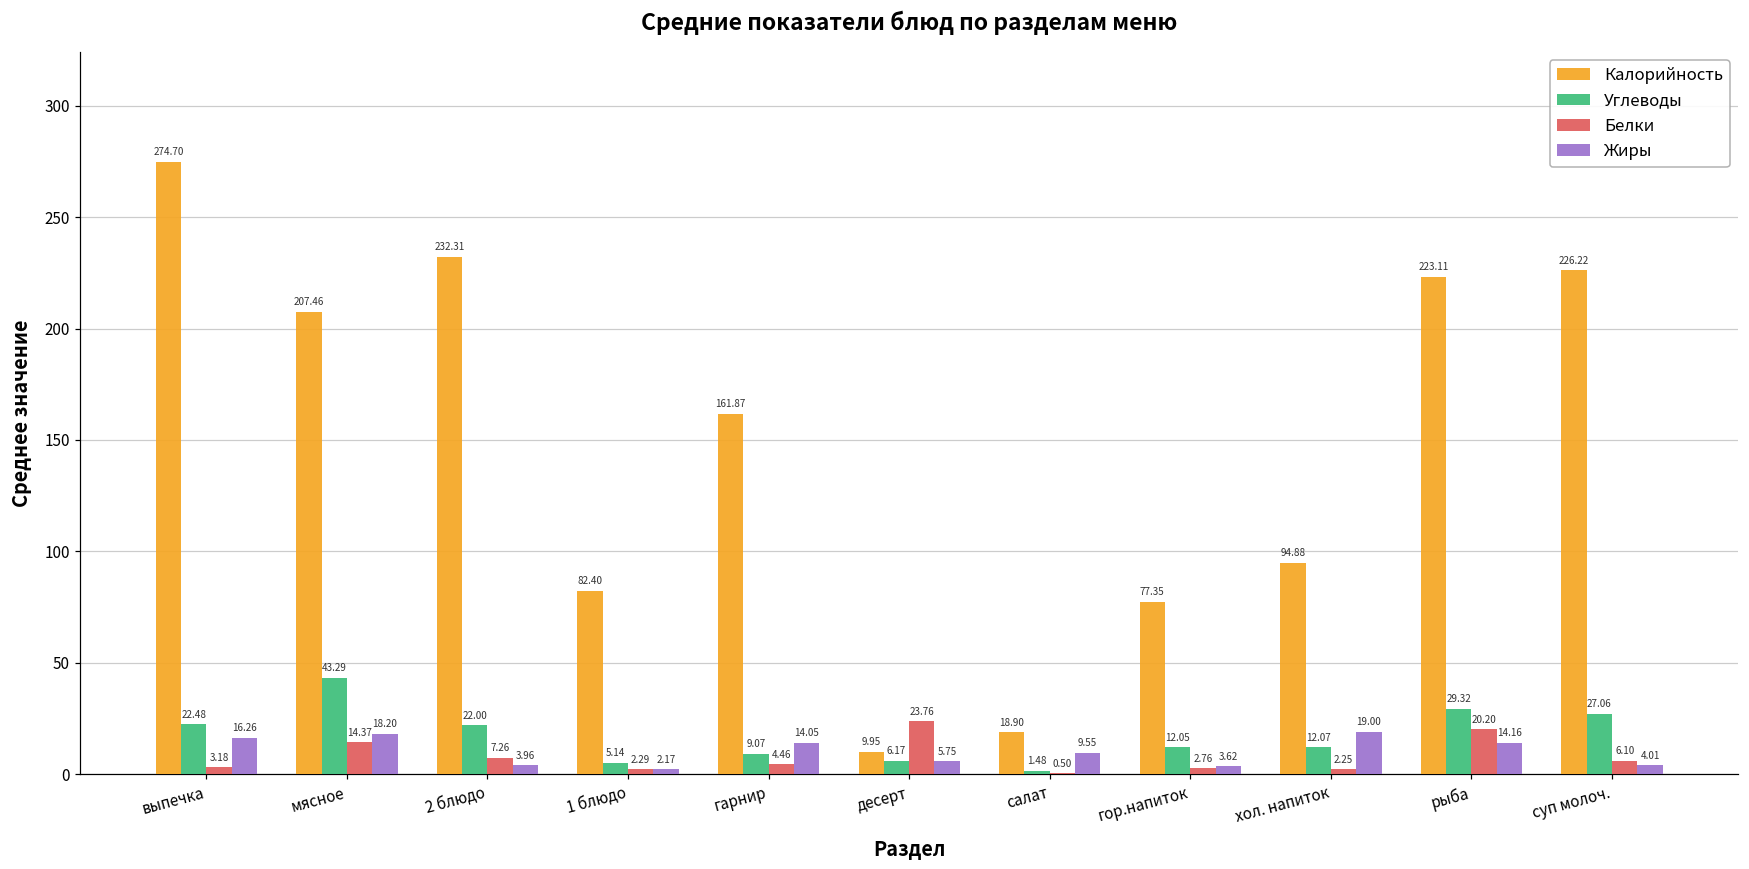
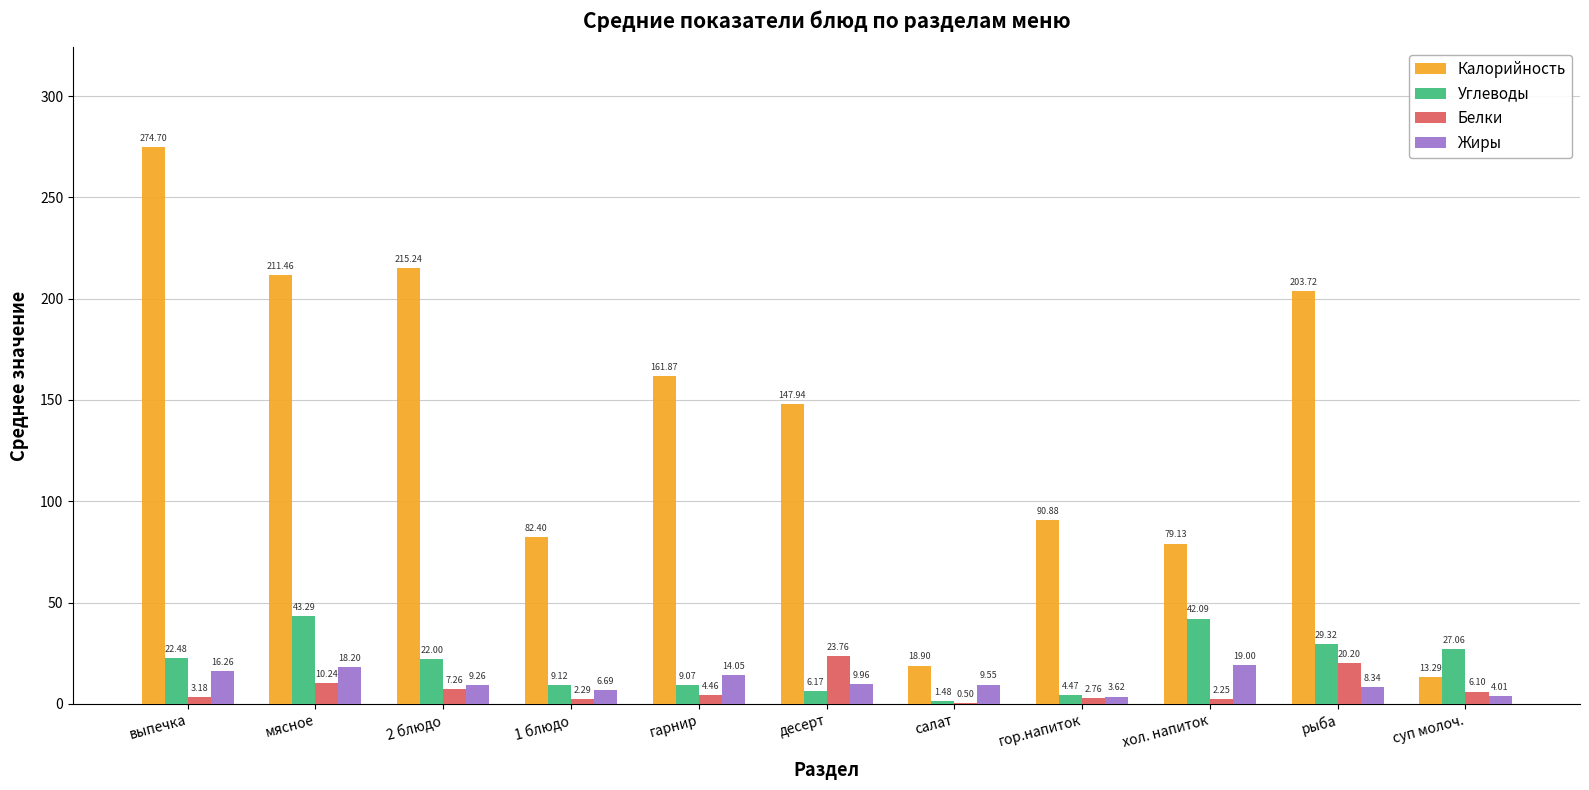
  {
    "Калорийность": {
      "выпечка": 274.70,
-     "мясное": 207.46,
-     "2 блюдо": 232.31,
+     "мясное": 211.46,
+     "2 блюдо": 215.24,
      "1 блюдо": 82.40,
      "гарнир": 161.87,
-     "десерт": 9.95,
+     "десерт": 147.94,
      "салат": 18.90,
-     "гор.напиток": 77.35,
-     "хол. напиток": 94.88,
-     "рыба": 223.11,
-     "суп молоч.": 226.22
+     "гор.напиток": 90.88,
+     "хол. напиток": 79.13,
+     "рыба": 203.72,
+     "суп молоч.": 13.29
    },
    "Углеводы": {
      "выпечка": 22.48,
      "мясное": 43.29,
      "2 блюдо": 22.00,
-     "1 блюдо": 5.14,
+     "1 блюдо": 9.12,
      "гарнир": 9.07,
      "десерт": 6.17,
      "салат": 1.48,
-     "гор.напиток": 12.05,
-     "хол. напиток": 12.07,
+     "гор.напиток": 4.47,
+     "хол. напиток": 42.09,
      "рыба": 29.32,
      "суп молоч.": 27.06
    },
    "Белки": {
      "выпечка": 3.18,
-     "мясное": 14.37,
+     "мясное": 10.24,
      "2 блюдо": 7.26,
      "1 блюдо": 2.29,
      "гарнир": 4.46,
      "десерт": 23.76,
      "салат": 0.50,
      "гор.напиток": 2.76,
      "хол. напиток": 2.25,
      "рыба": 20.20,
      "суп молоч.": 6.10
    },
    "Жиры": {
      "выпечка": 16.26,
      "мясное": 18.20,
-     "2 блюдо": 3.96,
-     "1 блюдо": 2.17,
+     "2 блюдо": 9.26,
+     "1 блюдо": 6.69,
      "гарнир": 14.05,
-     "десерт": 5.75,
+     "десерт": 9.96,
      "салат": 9.55,
      "гор.напиток": 3.62,
      "хол. напиток": 19.00,
-     "рыба": 14.16,
+     "рыба": 8.34,
      "суп молоч.": 4.01
    }
  }
